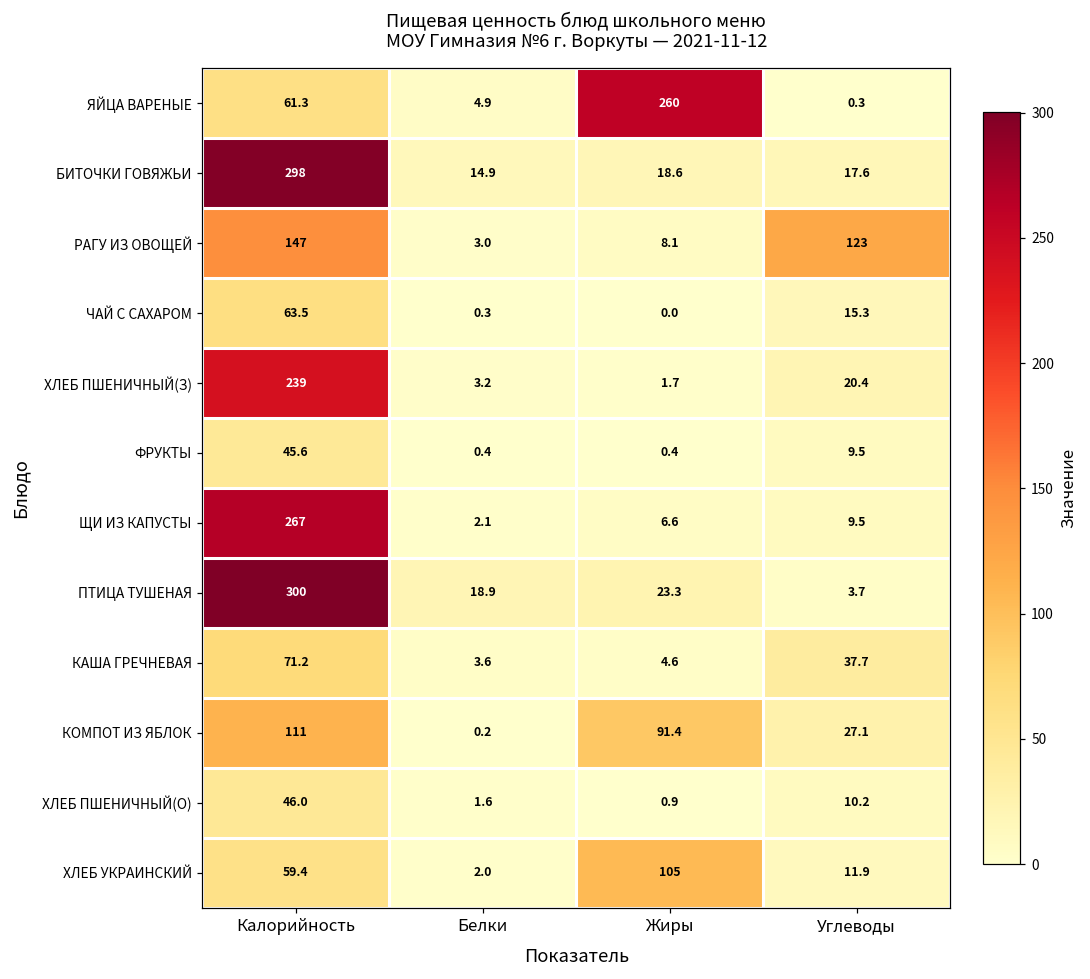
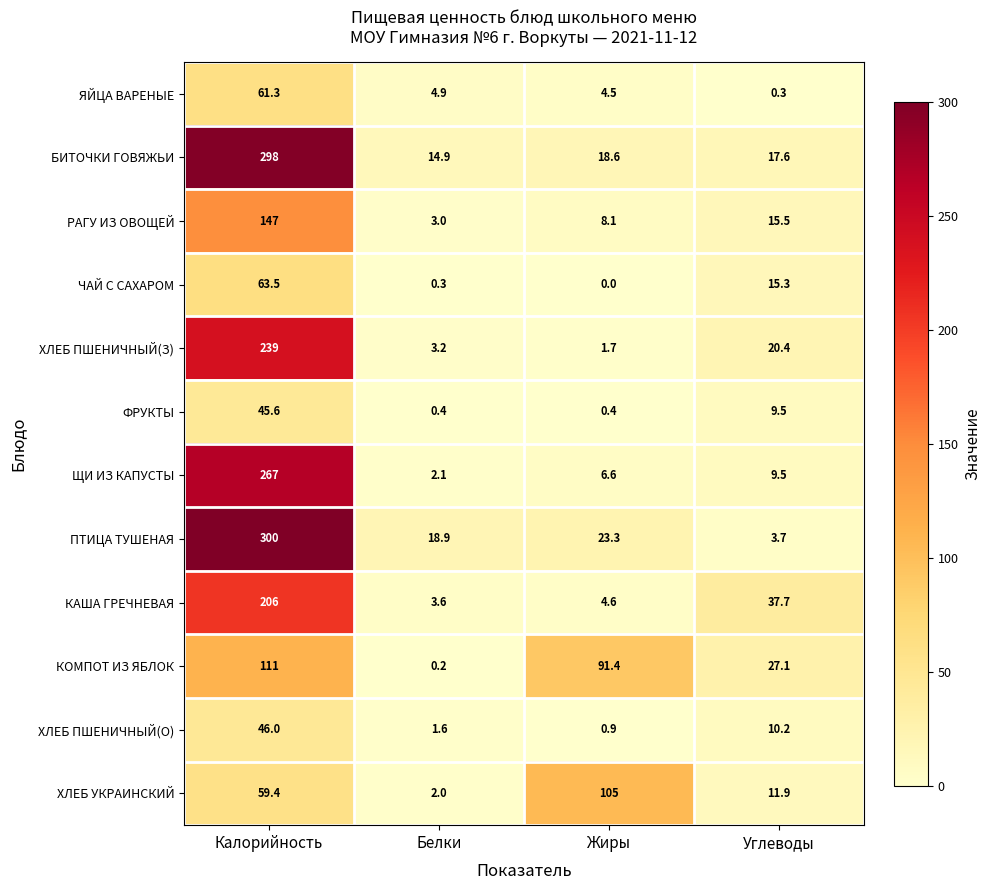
  {
    "ЯЙЦА ВАРЕНЫЕ": {
      "Калорийность": 61.3,
      "Белки": 4.9,
-     "Жиры": 260,
+     "Жиры": 4.5,
      "Углеводы": 0.3
    },
    "БИТОЧКИ ГОВЯЖЬИ": {
      "Калорийность": 298,
      "Белки": 14.9,
      "Жиры": 18.6,
      "Углеводы": 17.6
    },
    "РАГУ ИЗ ОВОЩЕЙ": {
      "Калорийность": 147,
      "Белки": 3.0,
      "Жиры": 8.1,
-     "Углеводы": 123
+     "Углеводы": 15.5
    },
    "ЧАЙ С САХАРОМ": {
      "Калорийность": 63.5,
      "Белки": 0.3,
      "Жиры": 0.0,
      "Углеводы": 15.3
    },
    "ХЛЕБ ПШЕНИЧНЫЙ(З)": {
      "Калорийность": 239,
      "Белки": 3.2,
      "Жиры": 1.7,
      "Углеводы": 20.4
    },
    "ФРУКТЫ": {
      "Калорийность": 45.6,
      "Белки": 0.4,
      "Жиры": 0.4,
      "Углеводы": 9.5
    },
    "ЩИ ИЗ КАПУСТЫ": {
      "Калорийность": 267,
      "Белки": 2.1,
      "Жиры": 6.6,
      "Углеводы": 9.5
    },
    "ПТИЦА ТУШЕНАЯ": {
      "Калорийность": 300,
      "Белки": 18.9,
      "Жиры": 23.3,
      "Углеводы": 3.7
    },
    "КАША ГРЕЧНЕВАЯ": {
-     "Калорийность": 71.2,
+     "Калорийность": 206,
      "Белки": 3.6,
      "Жиры": 4.6,
      "Углеводы": 37.7
    },
    "КОМПОТ ИЗ ЯБЛОК": {
      "Калорийность": 111,
      "Белки": 0.2,
      "Жиры": 91.4,
      "Углеводы": 27.1
    },
    "ХЛЕБ ПШЕНИЧНЫЙ(О)": {
      "Калорийность": 46.0,
      "Белки": 1.6,
      "Жиры": 0.9,
      "Углеводы": 10.2
    },
    "ХЛЕБ УКРАИНСКИЙ": {
      "Калорийность": 59.4,
      "Белки": 2.0,
      "Жиры": 105,
      "Углеводы": 11.9
    }
  }
